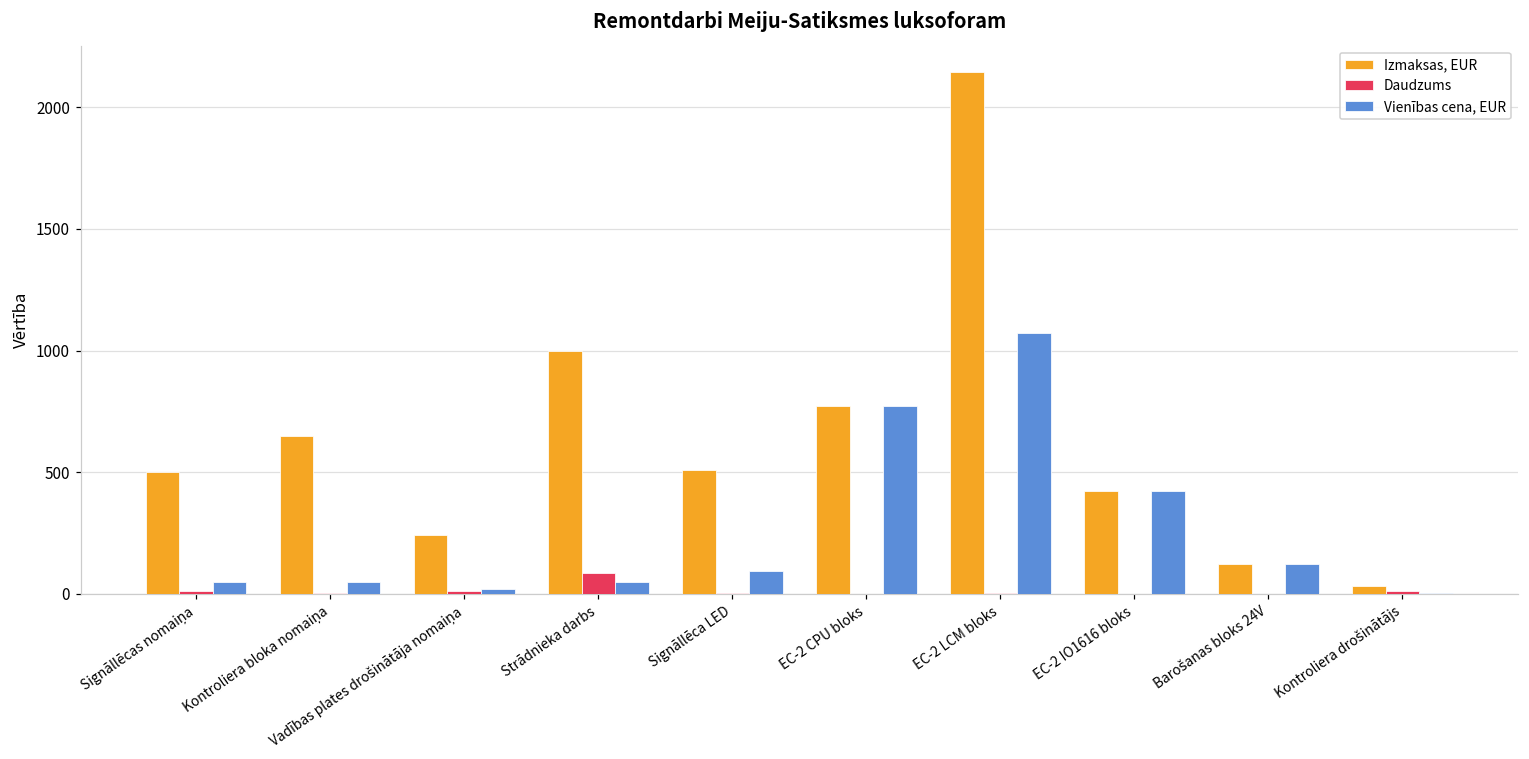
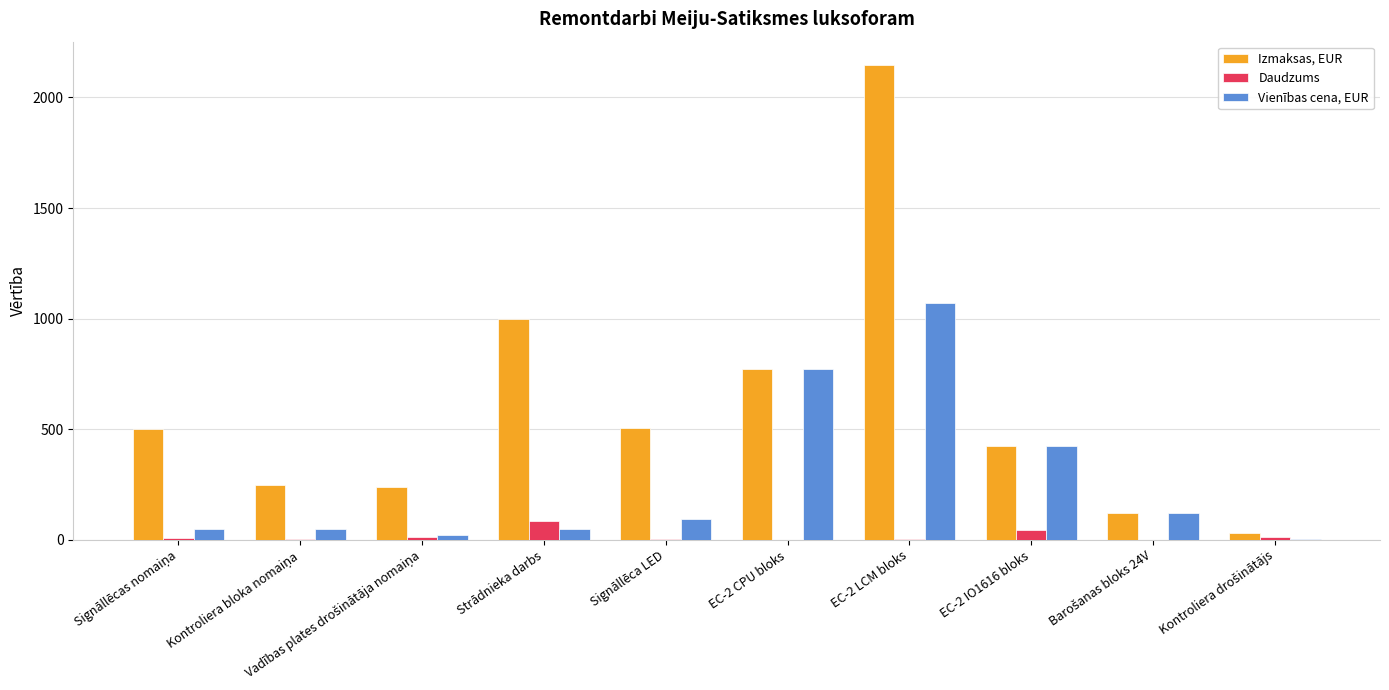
  {
    "Izmaksas, EUR": {
      "Signāllēcas nomaiņa": 500,
-     "Kontroliera bloka nomaiņa": 650,
+     "Kontroliera bloka nomaiņa": 250,
      "Vadības plates drošinātāja nomaiņa": 240,
      "Strādnieka darbs": 1000,
      "Signāllēca LED": 510,
      "EC-2 CPU bloks": 770,
      "EC-2 LCM bloks": 2150,
      "EC-2 IO1616 bloks": 420,
      "Barošanas bloks 24V": 120,
      "Kontroliera drošinātājs": 30
    },
    "Daudzums": {
      "Vadības plates drošinātāja nomaiņa": 10,
      "Strādnieka darbs": 80,
-     "EC-2 IO1616 bloks": 0,
+     "EC-2 IO1616 bloks": 40,
      "Kontroliera drošinātājs": 10
    },
    "Vienības cena, EUR": {
      "Signāllēcas nomaiņa": 50,
      "Kontroliera bloka nomaiņa": 50,
      "Vadības plates drošinātāja nomaiņa": 20,
      "Strādnieka darbs": 50,
      "Signāllēca LED": 90,
      "EC-2 CPU bloks": 770,
      "EC-2 LCM bloks": 1070,
      "EC-2 IO1616 bloks": 420,
      "Barošanas bloks 24V": 120
    }
  }
